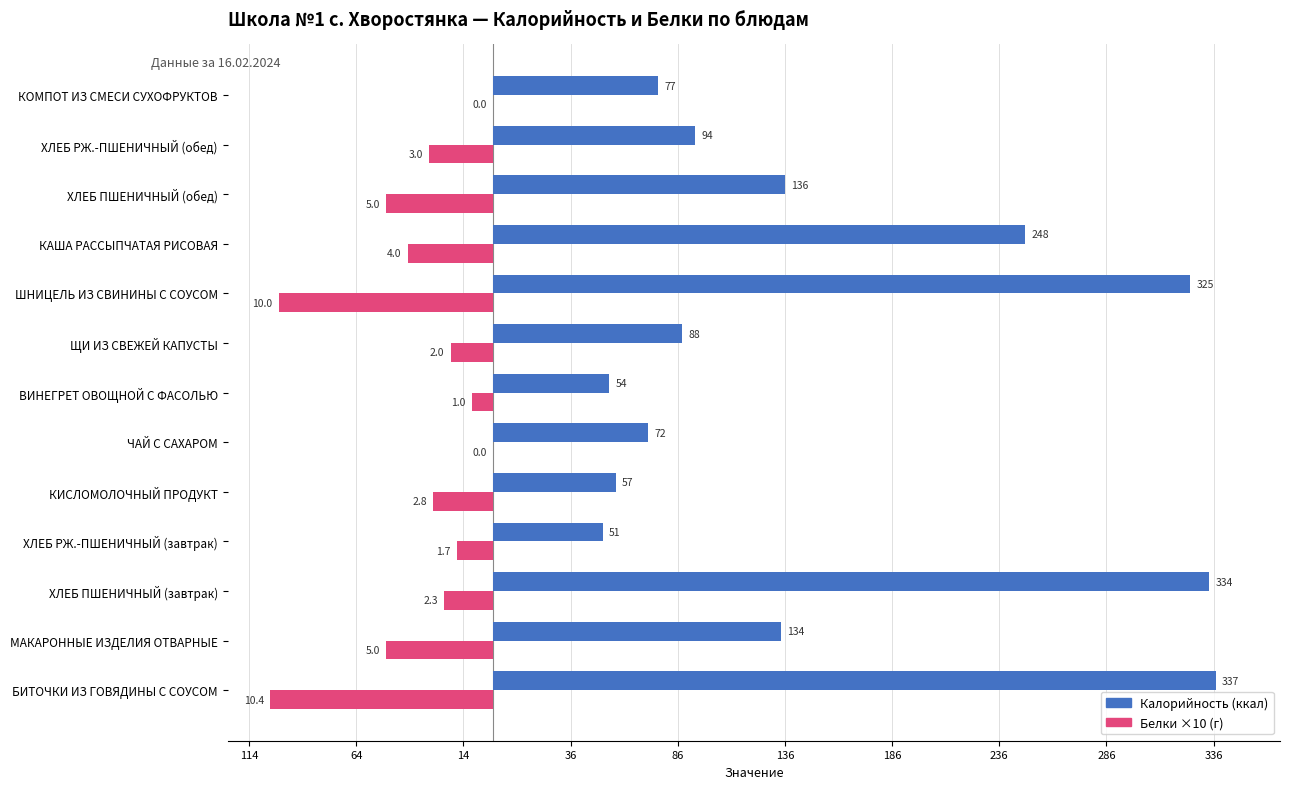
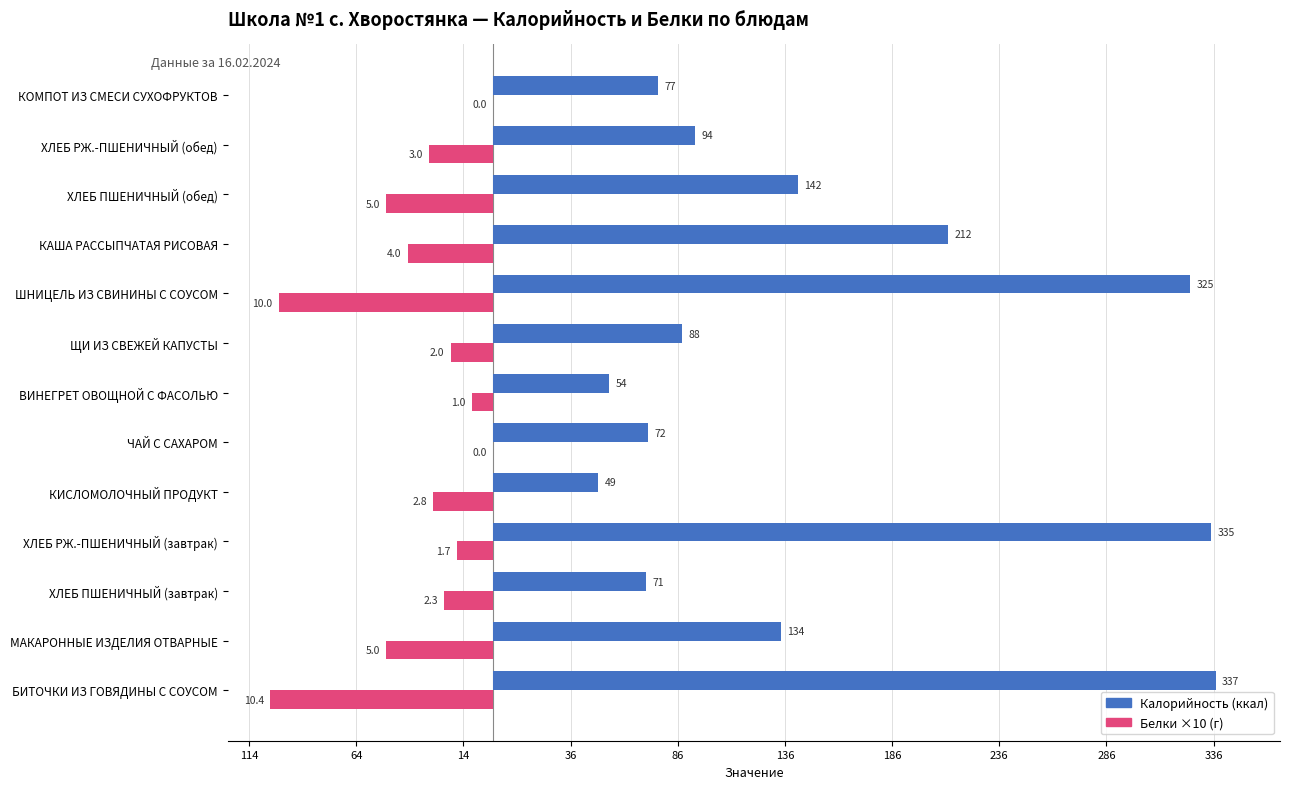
  {
    "Калорийность (ккал)": {
      "КОМПОТ ИЗ СМЕСИ СУХОФРУКТОВ": 77,
      "ХЛЕБ РЖ.-ПШЕНИЧНЫЙ (обед)": 94,
-     "ХЛЕБ ПШЕНИЧНЫЙ (обед)": 136,
-     "КАША РАССЫПЧАТАЯ РИСОВАЯ": 248,
+     "ХЛЕБ ПШЕНИЧНЫЙ (обед)": 142,
+     "КАША РАССЫПЧАТАЯ РИСОВАЯ": 212,
      "ШНИЦЕЛЬ ИЗ СВИНИНЫ С СОУСОМ": 325,
      "ЩИ ИЗ СВЕЖЕЙ КАПУСТЫ": 88,
      "ВИНЕГРЕТ ОВОЩНОЙ С ФАСОЛЬЮ": 54,
      "ЧАЙ С САХАРОМ": 72,
-     "КИСЛОМОЛОЧНЫЙ ПРОДУКТ": 57,
-     "ХЛЕБ РЖ.-ПШЕНИЧНЫЙ (завтрак)": 51,
-     "ХЛЕБ ПШЕНИЧНЫЙ (завтрак)": 334,
+     "КИСЛОМОЛОЧНЫЙ ПРОДУКТ": 49,
+     "ХЛЕБ РЖ.-ПШЕНИЧНЫЙ (завтрак)": 335,
+     "ХЛЕБ ПШЕНИЧНЫЙ (завтрак)": 71,
      "МАКАРОННЫЕ ИЗДЕЛИЯ ОТВАРНЫЕ": 134,
      "БИТОЧКИ ИЗ ГОВЯДИНЫ С СОУСОМ": 337
    },
    "Белки ×10 (г)": {
      "КОМПОТ ИЗ СМЕСИ СУХОФРУКТОВ": 0.0,
      "ЧАЙ С САХАРОМ": 0.0
    }
  }
